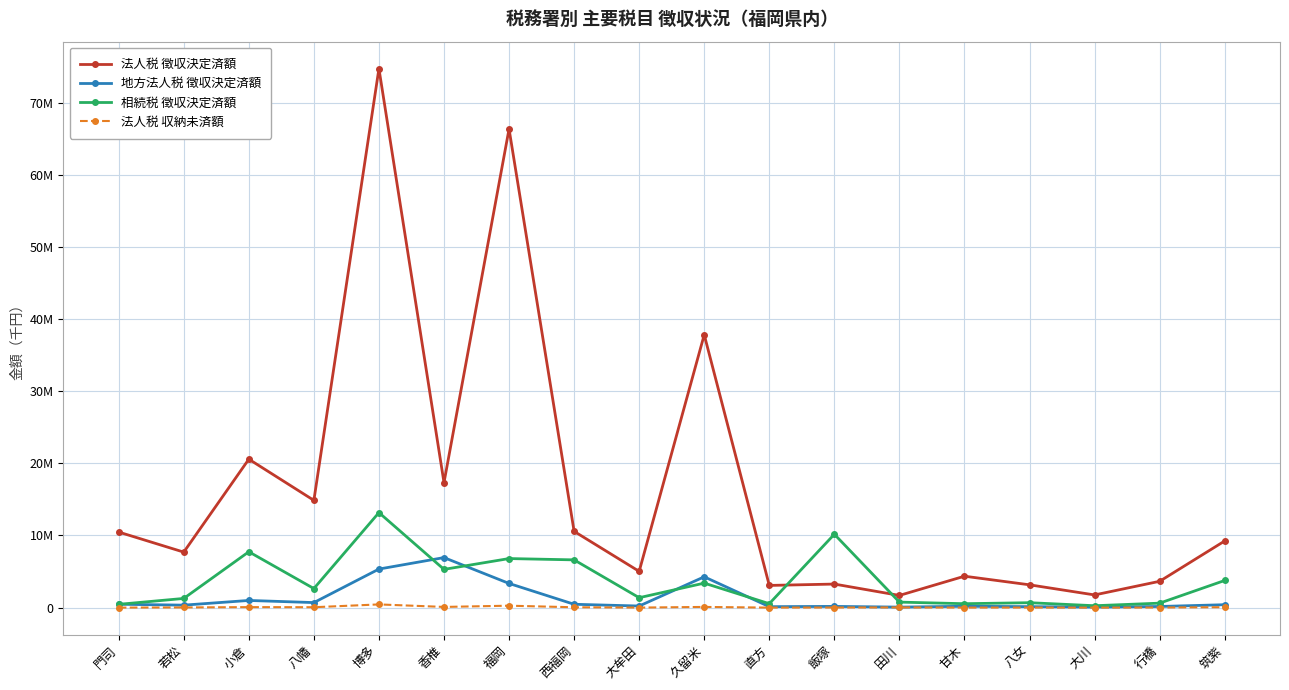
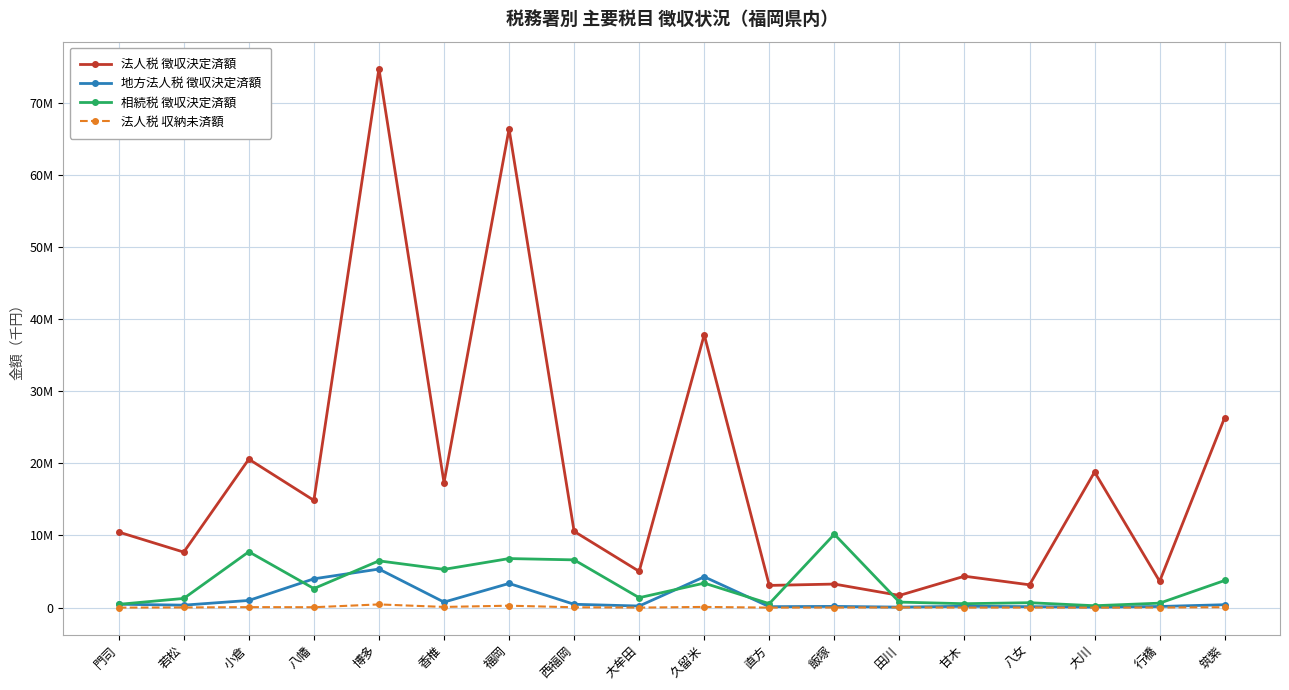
  {
    "法人税 徴収決定済額": {
      "門司": 10000000,
      "若松": 8000000,
      "小倉": 21000000,
      "八幡": 15000000,
      "博多": 75000000,
      "香椎": 17000000,
      "福岡": 66000000,
      "西福岡": 11000000,
      "大牟田": 5000000,
      "久留米": 38000000,
      "直方": 3000000,
      "飯塚": 3000000,
      "田川": 2000000,
      "甘木": 4000000,
      "八女": 3000000,
-     "大川": 2000000,
+     "大川": 19000000,
      "行橋": 4000000,
-     "筑紫": 9000000
+     "筑紫": 26000000
    },
    "地方法人税 徴収決定済額": {
      "小倉": 1000000,
-     "八幡": 1000000,
+     "八幡": 4000000,
      "博多": 5000000,
-     "香椎": 7000000,
+     "香椎": 1000000,
      "福岡": 3000000,
      "西福岡": 0,
      "久留米": 4000000
    },
    "相続税 徴収決定済額": {
      "若松": 1000000,
      "小倉": 8000000,
      "八幡": 3000000,
-     "博多": 13000000,
+     "博多": 6000000,
      "香椎": 5000000,
      "福岡": 7000000,
      "西福岡": 7000000,
      "大牟田": 1000000,
      "久留米": 3000000,
      "直方": 1000000,
      "飯塚": 10000000,
      "田川": 1000000,
      "甘木": 1000000,
      "八女": 1000000,
      "行橋": 1000000,
      "筑紫": 4000000
    },
    "法人税 収納未済額": {
      "門司": 0,
      "小倉": 0,
      "八幡": 0,
      "博多": 0,
      "香椎": 0,
      "福岡": 0,
      "西福岡": 0,
      "久留米": 0
    }
  }
